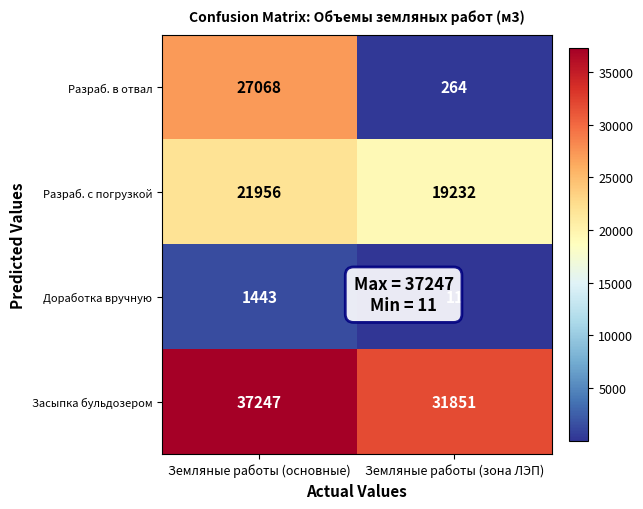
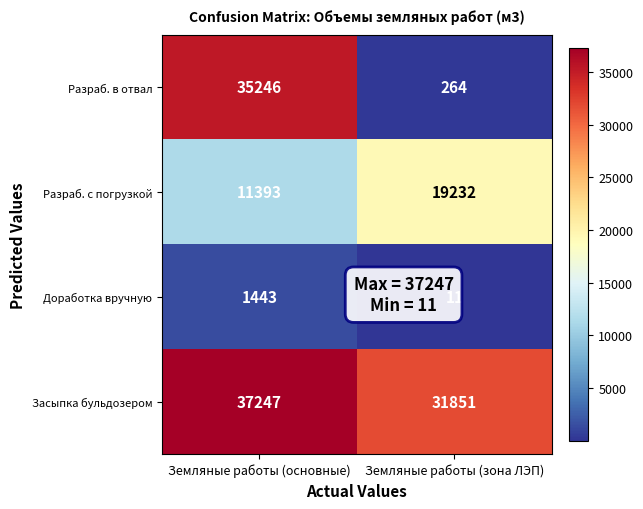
  {
    "Разраб. в отвал": {
-     "Земляные работы (основные)": 27068,
+     "Земляные работы (основные)": 35246,
      "Земляные работы (зона ЛЭП)": 264
    },
    "Разраб. с погрузкой": {
-     "Земляные работы (основные)": 21956,
+     "Земляные работы (основные)": 11393,
      "Земляные работы (зона ЛЭП)": 19232
    },
    "Доработка вручную": {
      "Земляные работы (основные)": 1443
    },
    "Засыпка бульдозером": {
      "Земляные работы (основные)": 37247,
      "Земляные работы (зона ЛЭП)": 31851
    }
  }
